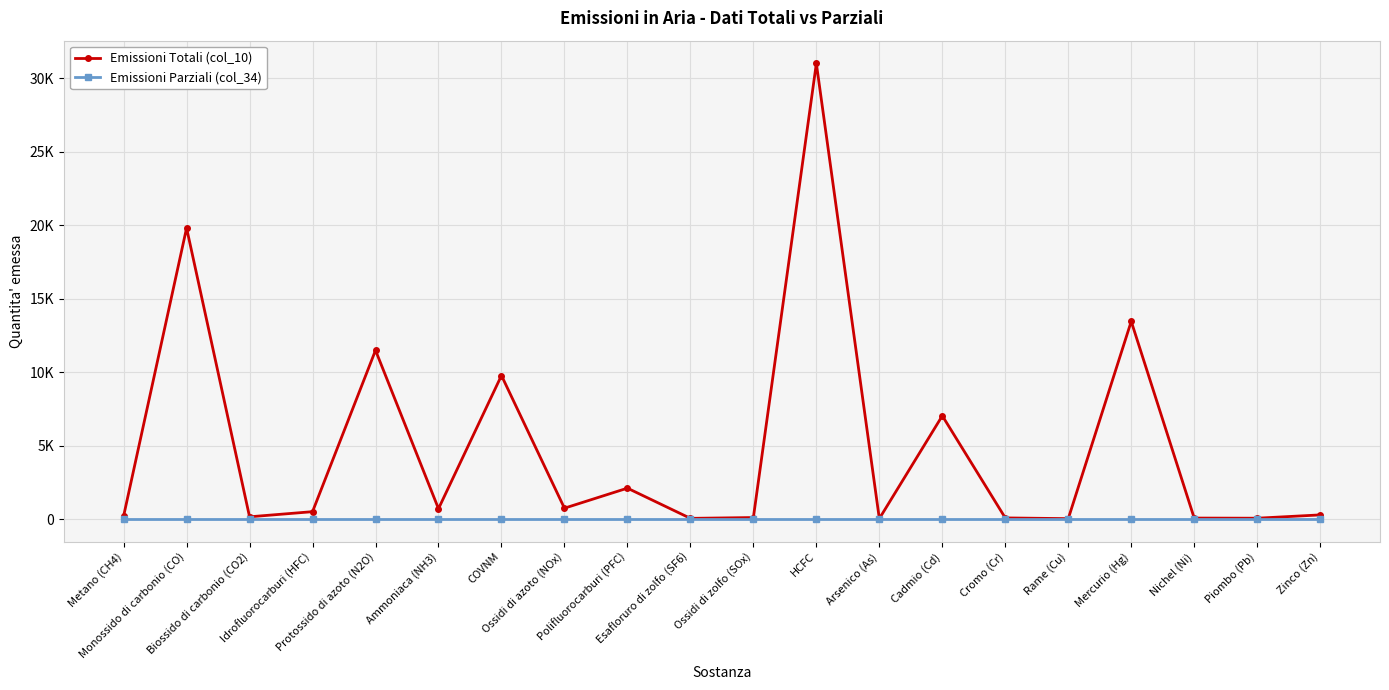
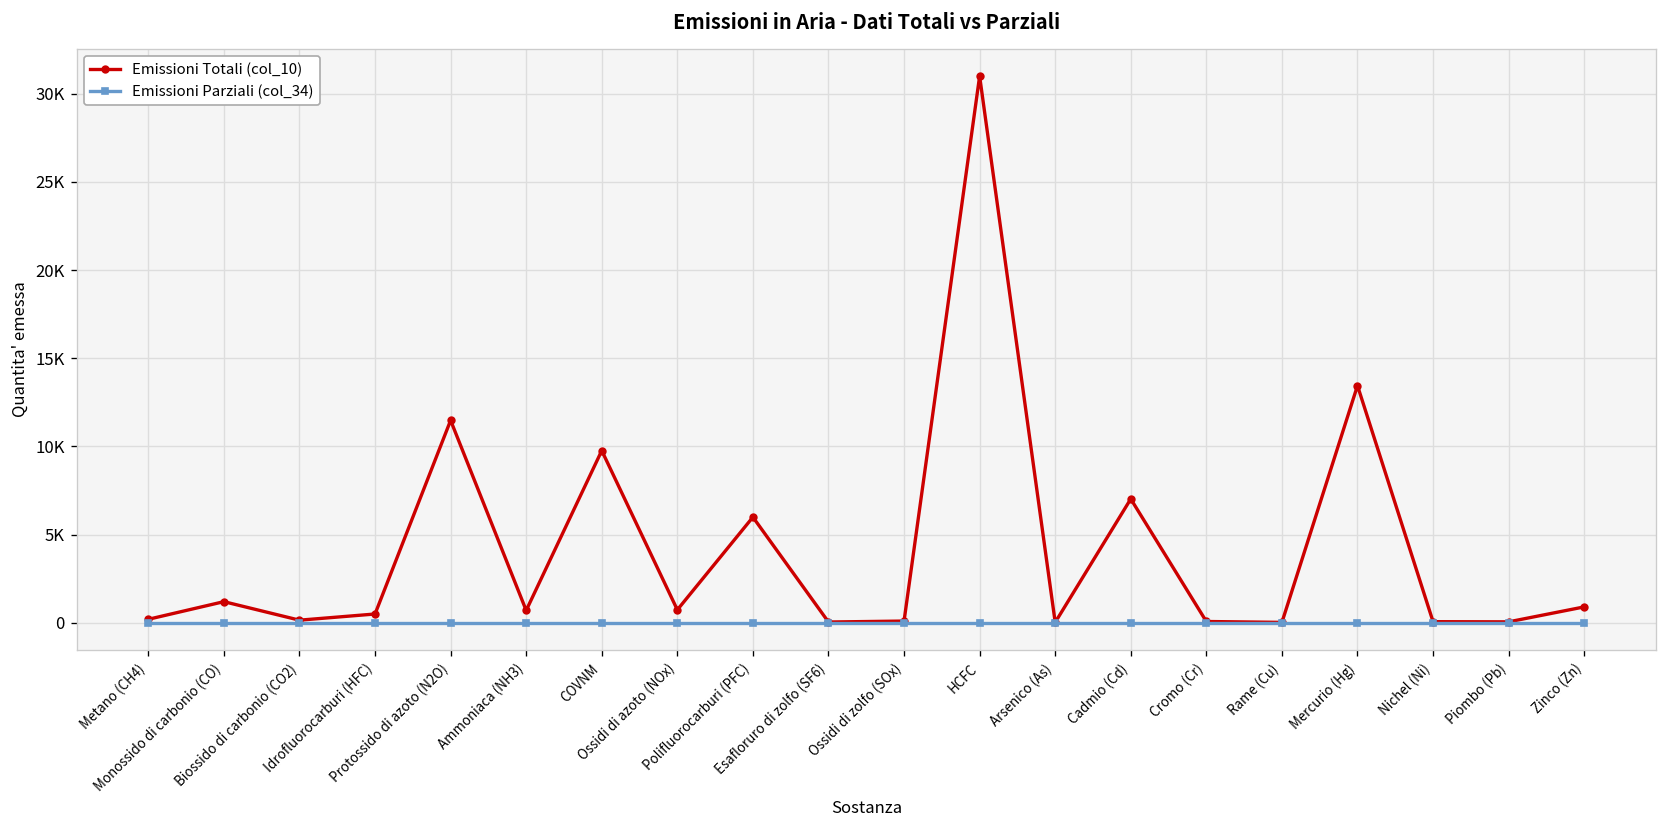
  {
    "Emissioni Totali (col_10)": {
      "Metano (CH4)": 200,
-     "Monossido di carbonio (CO)": 19800,
+     "Monossido di carbonio (CO)": 1200,
      "Idrofluorocarburi (HFC)": 500,
      "Protossido di azoto (N2O)": 11500,
      "Ammoniaca (NH3)": 700,
      "COVNM": 9800,
      "Ossidi di azoto (NOx)": 700,
-     "Polifluorocarburi (PFC)": 2100,
+     "Polifluorocarburi (PFC)": 6000,
      "HCFC": 31000,
      "Cadmio (Cd)": 7000,
      "Mercurio (Hg)": 13500,
-     "Zinco (Zn)": 300
+     "Zinco (Zn)": 900
    },
    "Emissioni Parziali (col_34)": {
      "Metano (CH4)": 0,
      "Monossido di carbonio (CO)": 0,
      "Idrofluorocarburi (HFC)": 0,
      "Protossido di azoto (N2O)": 0,
      "Ammoniaca (NH3)": 0,
      "COVNM": 0,
      "Ossidi di azoto (NOx)": 0,
      "Polifluorocarburi (PFC)": 0,
      "HCFC": 0,
      "Cadmio (Cd)": 0,
      "Mercurio (Hg)": 0,
      "Zinco (Zn)": 0
    }
  }
